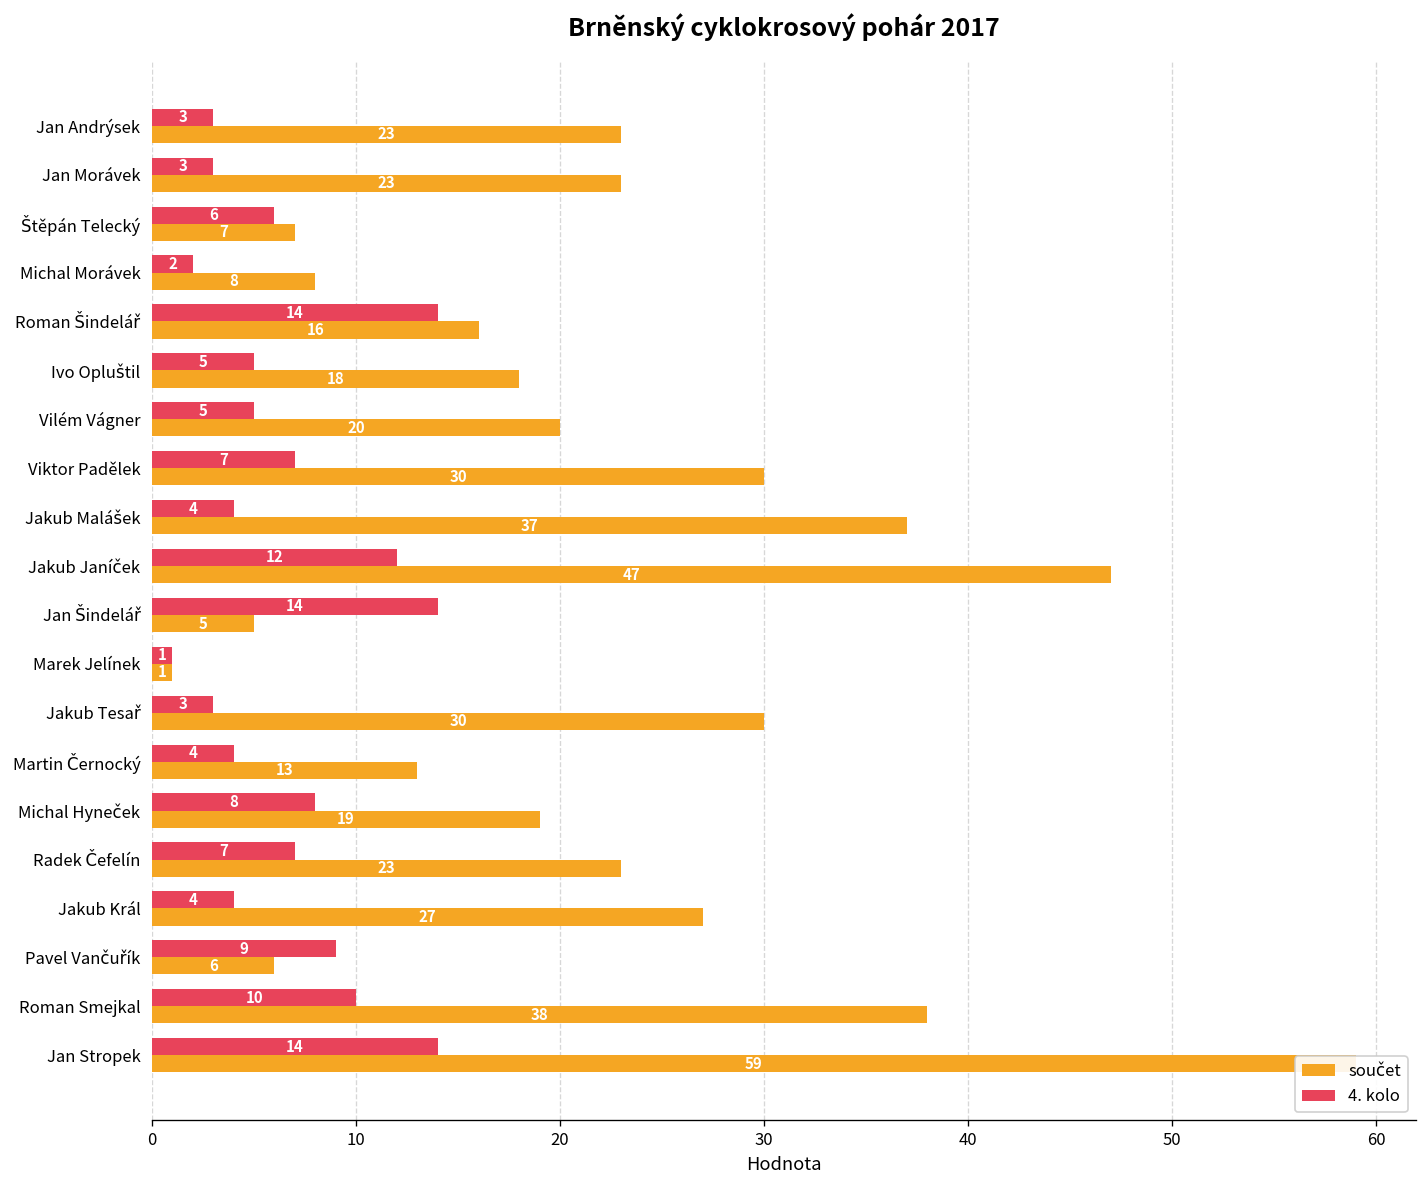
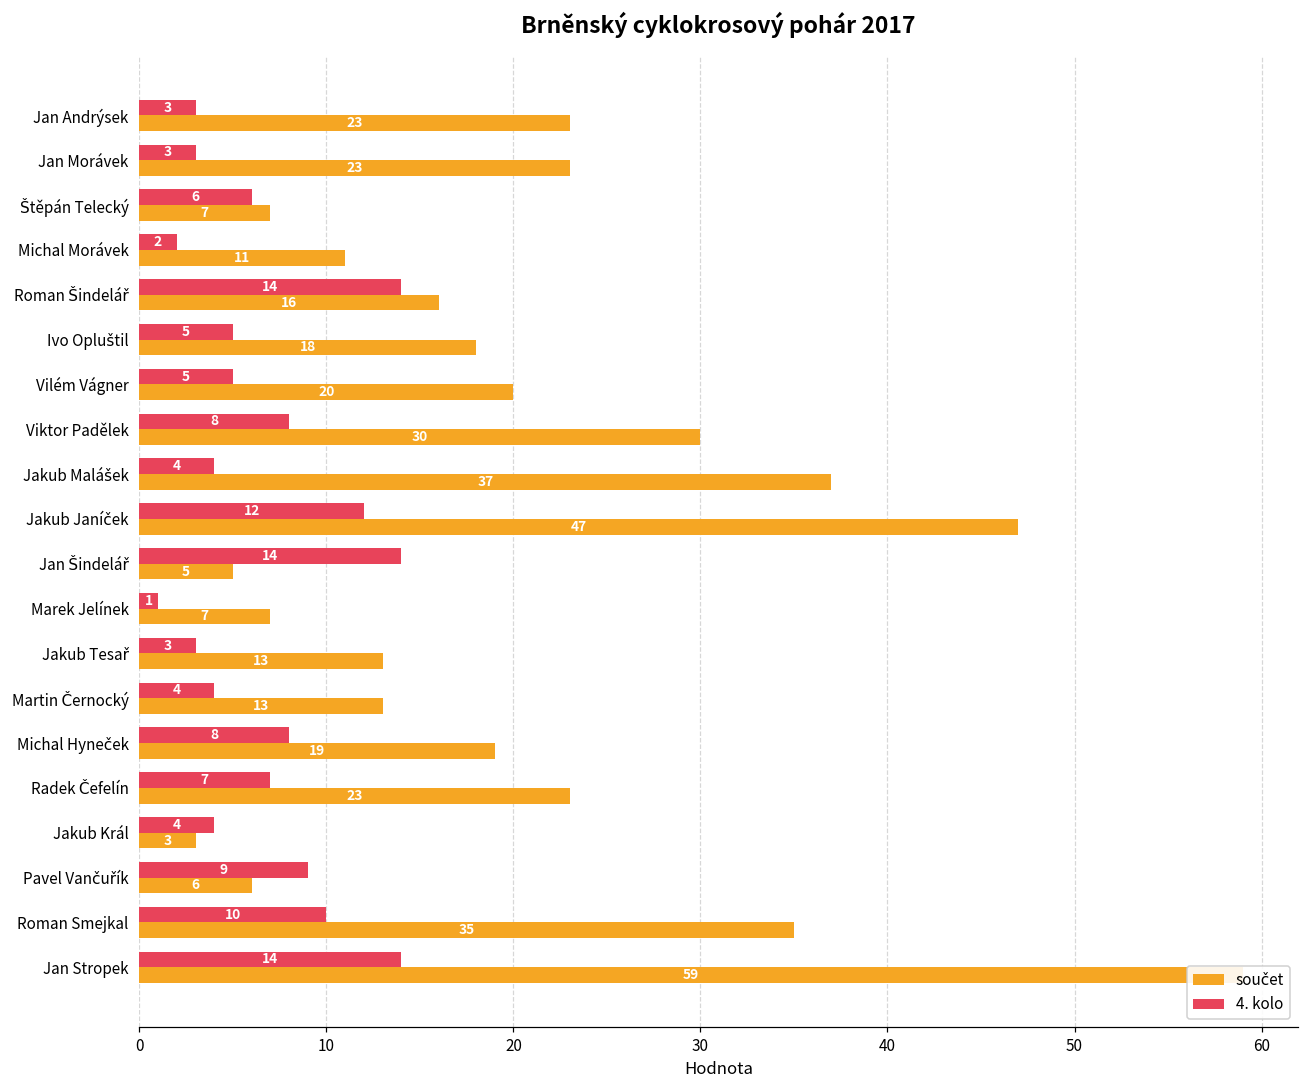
  {
    "součet": {
      "Jan Andrýsek": 23,
      "Jan Morávek": 23,
      "Štěpán Telecký": 7,
-     "Michal Morávek": 8,
+     "Michal Morávek": 11,
      "Roman Šindelář": 16,
      "Ivo Opluštil": 18,
      "Vilém Vágner": 20,
      "Viktor Padělek": 30,
      "Jakub Malášek": 37,
      "Jakub Janíček": 47,
      "Jan Šindelář": 5,
-     "Marek Jelínek": 1,
-     "Jakub Tesař": 30,
+     "Marek Jelínek": 7,
+     "Jakub Tesař": 13,
      "Martin Černocký": 13,
      "Michal Hyneček": 19,
      "Radek Čefelín": 23,
-     "Jakub Král": 27,
+     "Jakub Král": 3,
      "Pavel Vančuřík": 6,
-     "Roman Smejkal": 38
+     "Roman Smejkal": 35
    },
    "4. kolo": {
      "Jan Andrýsek": 3,
      "Jan Morávek": 3,
      "Štěpán Telecký": 6,
      "Michal Morávek": 2,
      "Roman Šindelář": 14,
      "Ivo Opluštil": 5,
      "Vilém Vágner": 5,
-     "Viktor Padělek": 7,
+     "Viktor Padělek": 8,
      "Jakub Malášek": 4,
      "Jakub Janíček": 12,
      "Jan Šindelář": 14,
      "Marek Jelínek": 1,
      "Jakub Tesař": 3,
      "Martin Černocký": 4,
      "Michal Hyneček": 8,
      "Radek Čefelín": 7,
      "Jakub Král": 4,
      "Pavel Vančuřík": 9,
      "Roman Smejkal": 10,
      "Jan Stropek": 14
    }
  }
